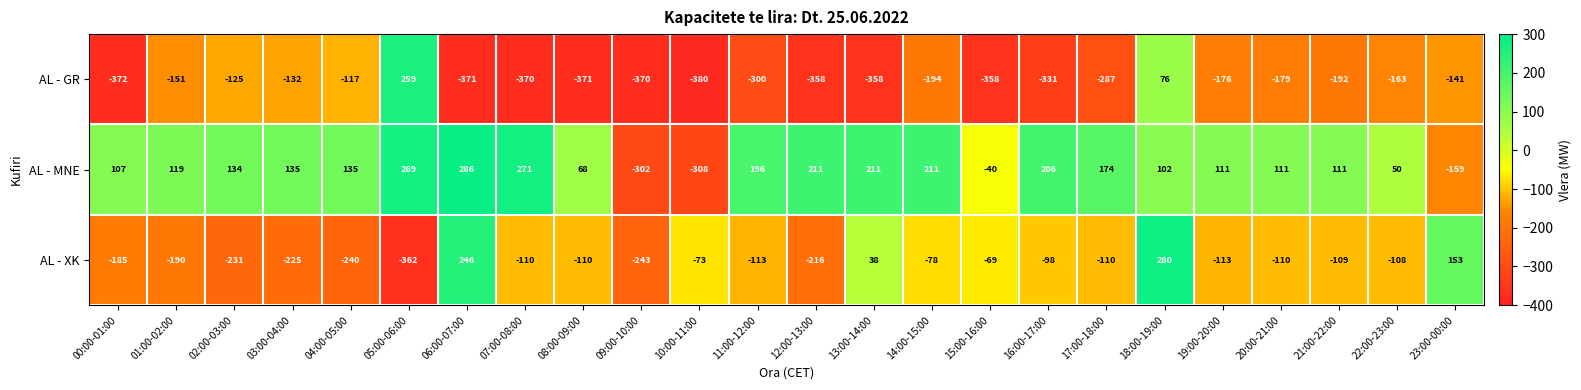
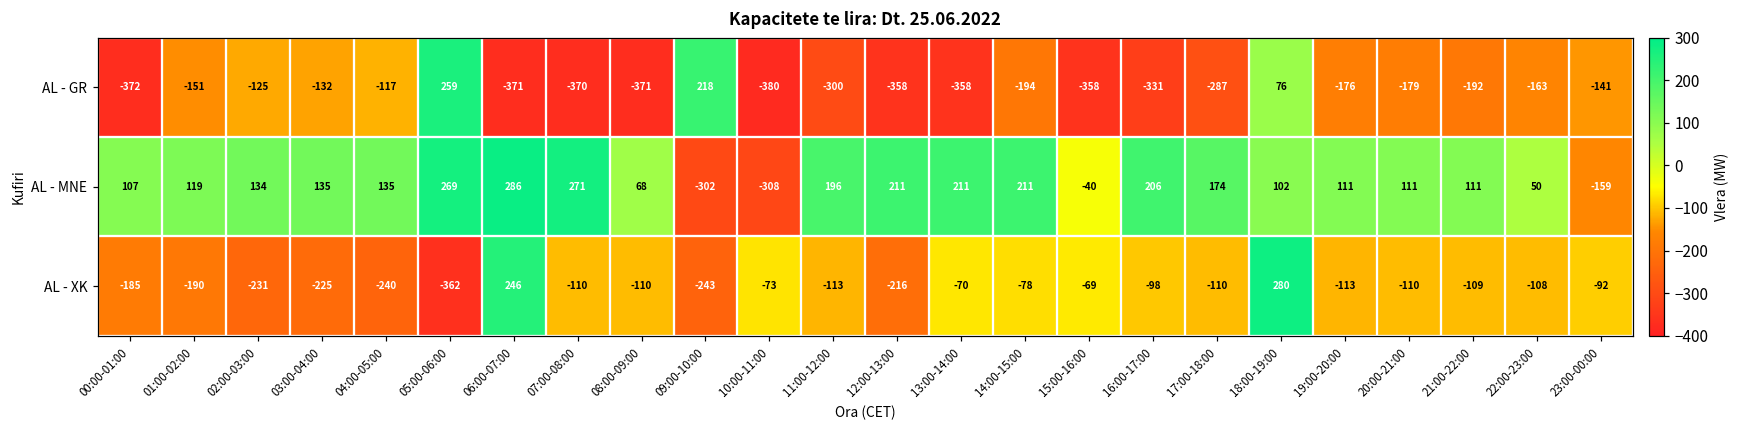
  {
    "AL - GR": {
      "00:00-01:00": -372,
      "01:00-02:00": -151,
      "02:00-03:00": -125,
      "03:00-04:00": -132,
      "04:00-05:00": -117,
      "05:00-06:00": 259,
      "06:00-07:00": -371,
      "07:00-08:00": -370,
      "08:00-09:00": -371,
-     "09:00-10:00": -370,
+     "09:00-10:00": 218,
      "10:00-11:00": -380,
      "11:00-12:00": -300,
      "12:00-13:00": -358,
      "13:00-14:00": -358,
      "14:00-15:00": -194,
      "15:00-16:00": -358,
      "16:00-17:00": -331,
      "17:00-18:00": -287,
      "18:00-19:00": 76,
      "19:00-20:00": -176,
      "20:00-21:00": -179,
      "21:00-22:00": -192,
      "22:00-23:00": -163,
      "23:00-00:00": -141
    },
    "AL - MNE": {
      "00:00-01:00": 107,
      "01:00-02:00": 119,
      "02:00-03:00": 134,
      "03:00-04:00": 135,
      "04:00-05:00": 135,
      "05:00-06:00": 269,
      "06:00-07:00": 286,
      "07:00-08:00": 271,
      "08:00-09:00": 68,
      "09:00-10:00": -302,
      "10:00-11:00": -308,
      "11:00-12:00": 196,
      "12:00-13:00": 211,
      "13:00-14:00": 211,
      "14:00-15:00": 211,
      "15:00-16:00": -40,
      "16:00-17:00": 206,
      "17:00-18:00": 174,
      "18:00-19:00": 102,
      "19:00-20:00": 111,
      "20:00-21:00": 111,
      "21:00-22:00": 111,
      "22:00-23:00": 50,
      "23:00-00:00": -159
    },
    "AL - XK": {
      "00:00-01:00": -185,
      "01:00-02:00": -190,
      "02:00-03:00": -231,
      "03:00-04:00": -225,
      "04:00-05:00": -240,
      "05:00-06:00": -362,
      "06:00-07:00": 246,
      "07:00-08:00": -110,
      "08:00-09:00": -110,
      "09:00-10:00": -243,
      "10:00-11:00": -73,
      "11:00-12:00": -113,
      "12:00-13:00": -216,
-     "13:00-14:00": 38,
+     "13:00-14:00": -70,
      "14:00-15:00": -78,
      "15:00-16:00": -69,
      "16:00-17:00": -98,
      "17:00-18:00": -110,
      "18:00-19:00": 280,
      "19:00-20:00": -113,
      "20:00-21:00": -110,
      "21:00-22:00": -109,
      "22:00-23:00": -108,
-     "23:00-00:00": 153
+     "23:00-00:00": -92
    }
  }
